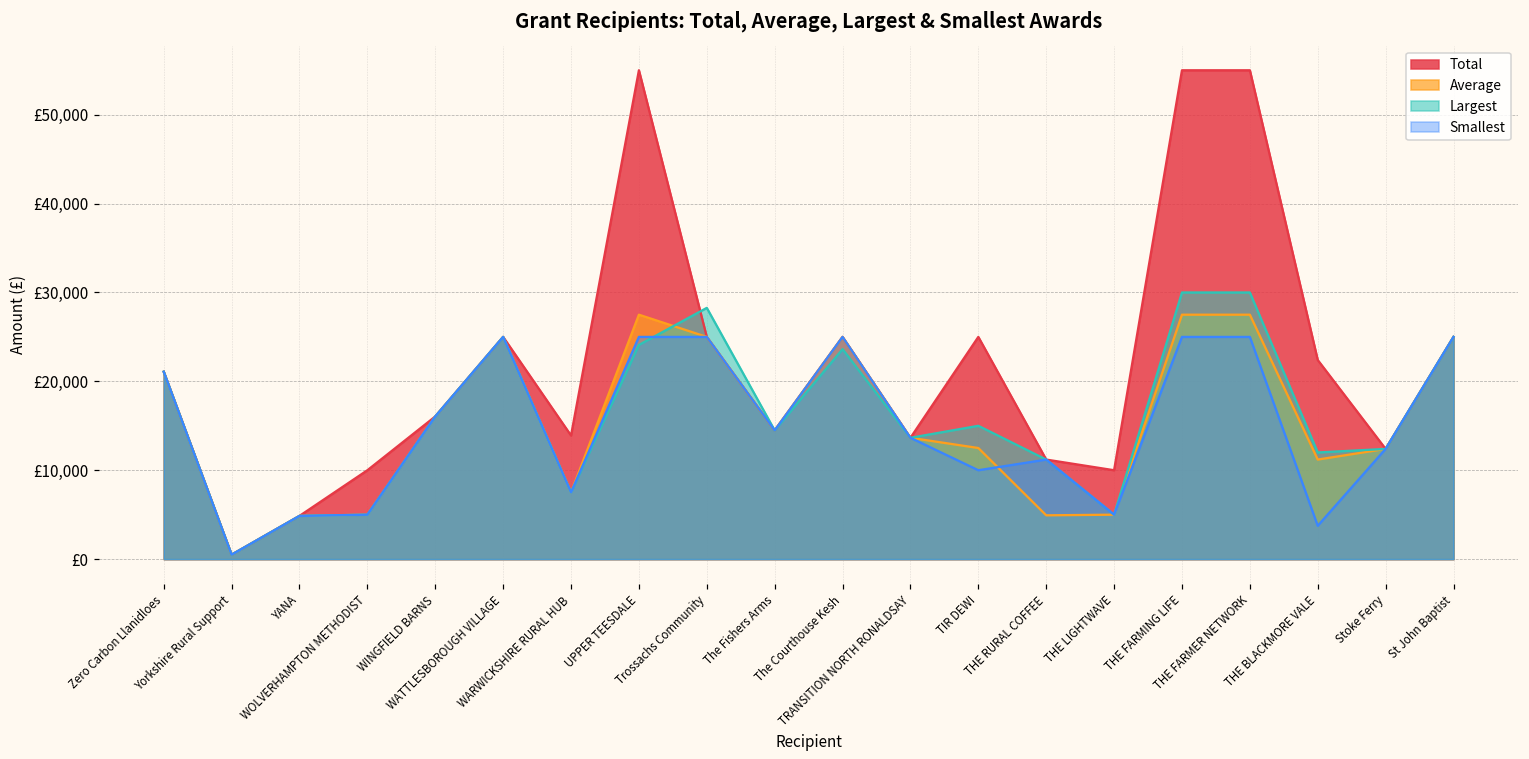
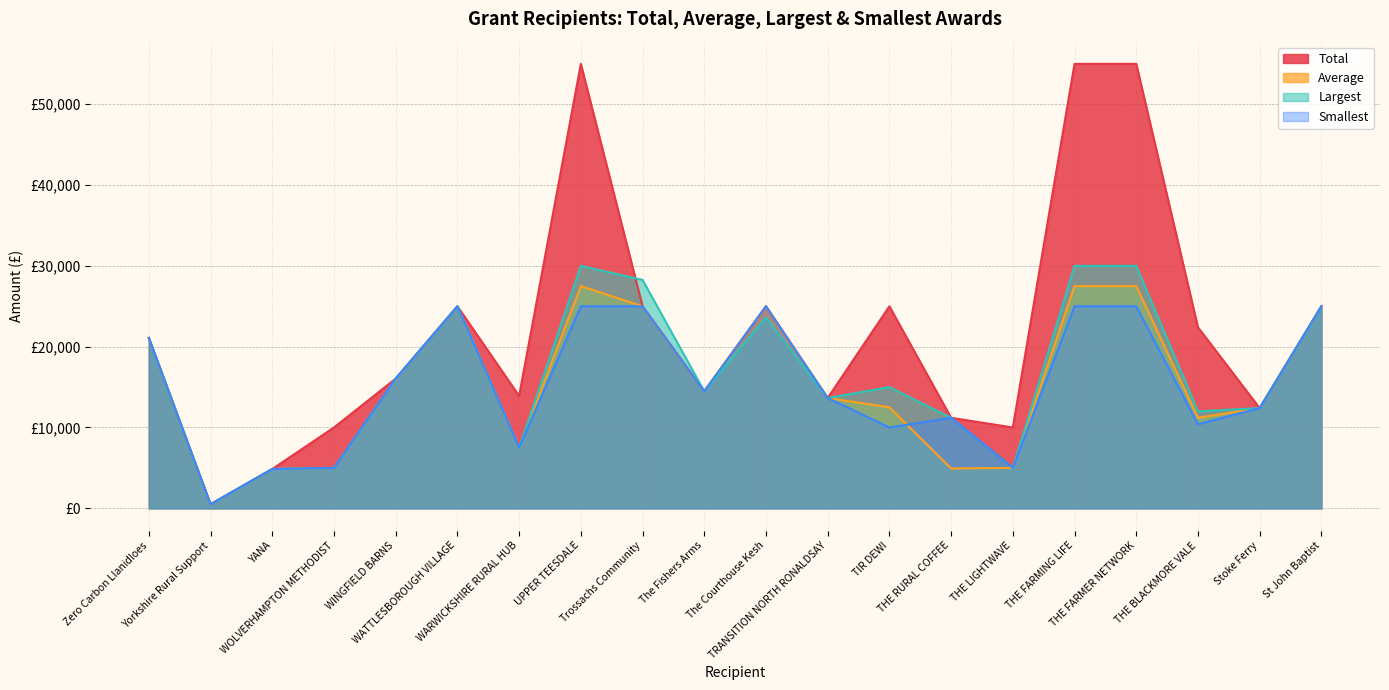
  {
    "Total": {
      "WOLVERHAMPTON METHODIST": "£10,000",
      "WARWICKSHIRE RURAL HUB": "£14,000",
      "UPPER TEESDALE": "£55,000",
      "TIR DEWI": "£25,000",
      "THE LIGHTWAVE": "£10,000",
      "THE FARMING LIFE": "£55,000",
      "THE FARMER NETWORK": "£55,000",
      "THE BLACKMORE VALE": "£22,000"
    },
    "Average": {
      "UPPER TEESDALE": "£28,000",
      "TIR DEWI": "£13,000",
      "THE RURAL COFFEE": "£5,000",
      "THE FARMING LIFE": "£28,000",
      "THE FARMER NETWORK": "£28,000",
      "THE BLACKMORE VALE": "£11,000"
    },
    "Largest": {
-     "UPPER TEESDALE": "£24,000",
+     "UPPER TEESDALE": "£30,000",
      "Trossachs Community": "£28,000",
      "The Courthouse Kesh": "£24,000",
      "TIR DEWI": "£15,000",
      "THE FARMING LIFE": "£30,000",
      "THE FARMER NETWORK": "£30,000",
      "THE BLACKMORE VALE": "£12,000"
    },
    "Smallest": {
      "UPPER TEESDALE": "£25,000",
      "TIR DEWI": "£10,000",
      "THE FARMING LIFE": "£25,000",
      "THE FARMER NETWORK": "£25,000",
-     "THE BLACKMORE VALE": "£4,000"
+     "THE BLACKMORE VALE": "£10,000"
    }
  }
